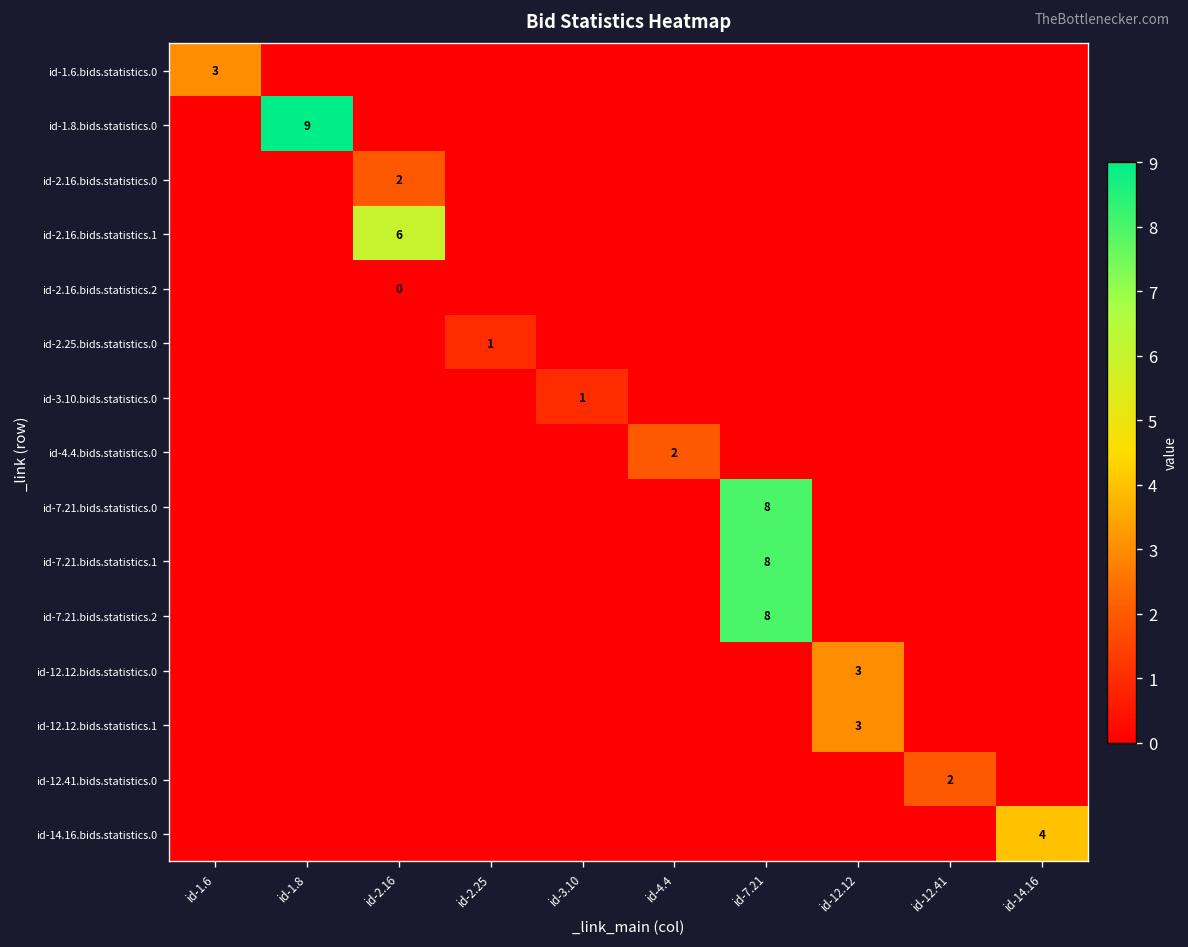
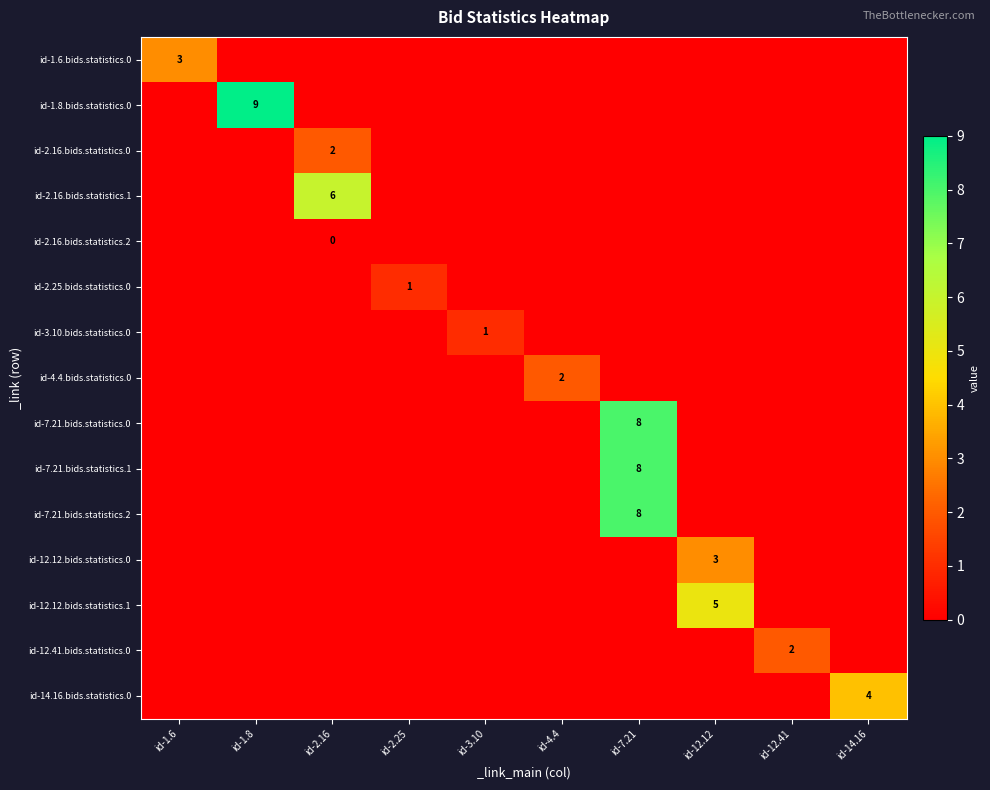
  {
    "id-1.6.bids.statistics.0": {
      "id-1.6": 3
    },
    "id-1.8.bids.statistics.0": {
      "id-1.8": 9
    },
    "id-2.16.bids.statistics.0": {
      "id-2.16": 2
    },
    "id-2.16.bids.statistics.1": {
      "id-2.16": 6
    },
    "id-2.16.bids.statistics.2": {
      "id-2.16": 0
    },
    "id-2.25.bids.statistics.0": {
      "id-2.25": 1
    },
    "id-3.10.bids.statistics.0": {
      "id-3.10": 1
    },
    "id-4.4.bids.statistics.0": {
      "id-4.4": 2
    },
    "id-7.21.bids.statistics.0": {
      "id-7.21": 8
    },
    "id-7.21.bids.statistics.1": {
      "id-7.21": 8
    },
    "id-7.21.bids.statistics.2": {
      "id-7.21": 8
    },
    "id-12.12.bids.statistics.0": {
      "id-12.12": 3
    },
    "id-12.12.bids.statistics.1": {
-     "id-12.12": 3
+     "id-12.12": 5
    },
    "id-12.41.bids.statistics.0": {
      "id-12.41": 2
    },
    "id-14.16.bids.statistics.0": {
      "id-14.16": 4
    }
  }
